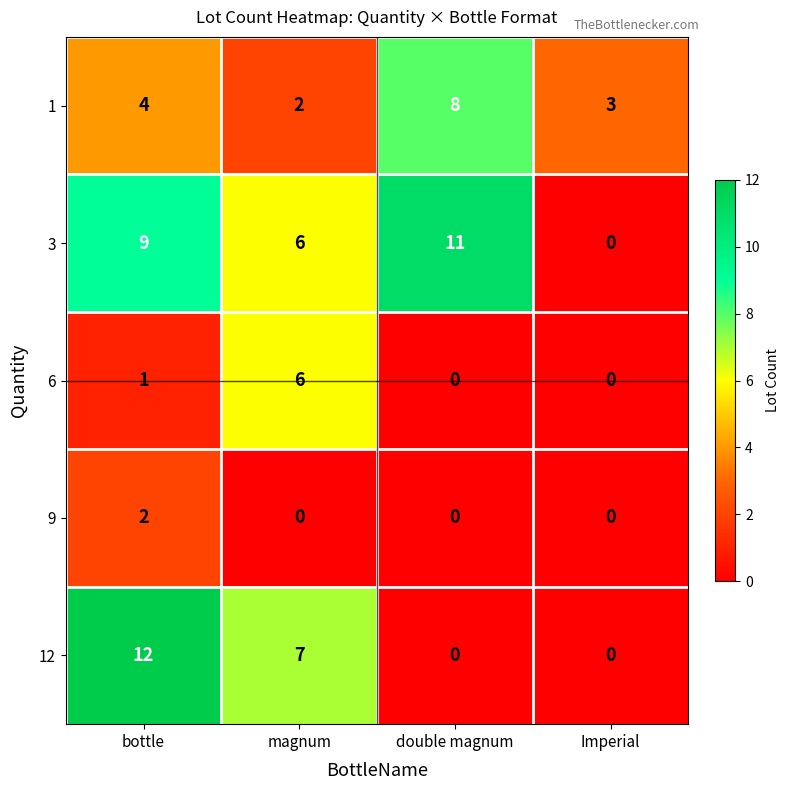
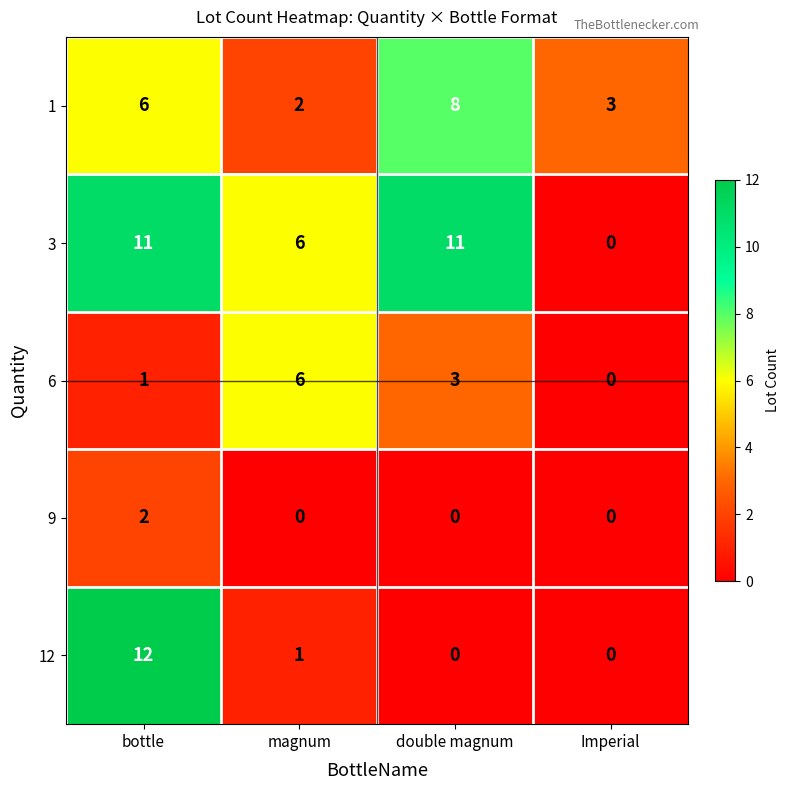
  {
    "1": {
-     "bottle": 4,
+     "bottle": 6,
      "magnum": 2,
      "double magnum": 8,
      "Imperial": 3
    },
    "3": {
-     "bottle": 9,
+     "bottle": 11,
      "magnum": 6,
      "double magnum": 11,
      "Imperial": 0
    },
    "6": {
      "bottle": 1,
      "magnum": 6,
-     "double magnum": 0,
+     "double magnum": 3,
      "Imperial": 0
    },
    "9": {
      "bottle": 2,
      "magnum": 0,
      "double magnum": 0,
      "Imperial": 0
    },
    "12": {
      "bottle": 12,
-     "magnum": 7,
+     "magnum": 1,
      "double magnum": 0,
      "Imperial": 0
    }
  }
